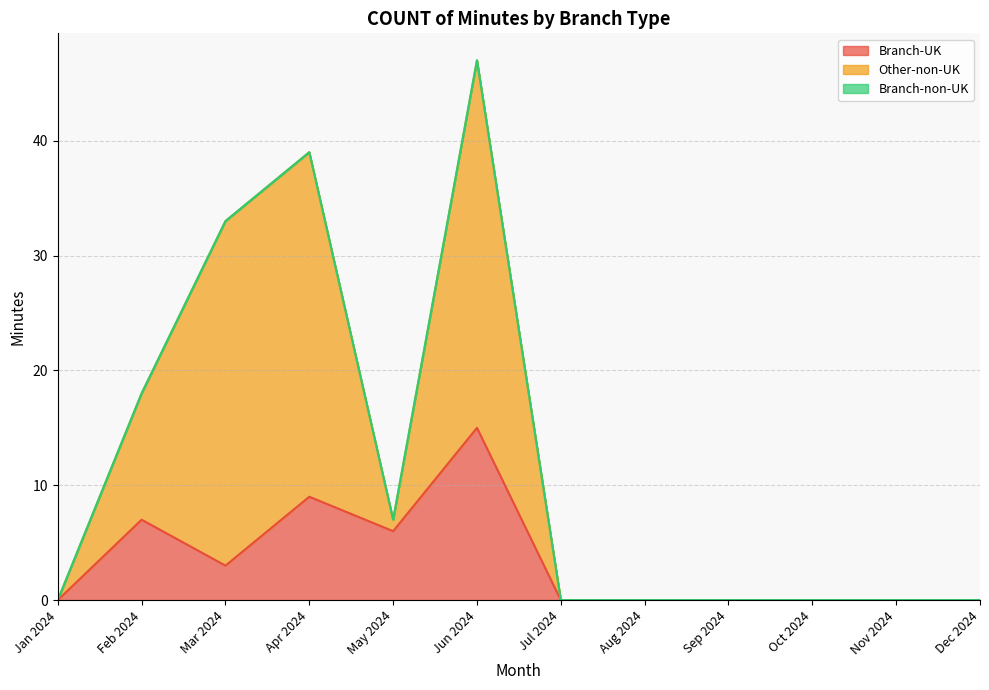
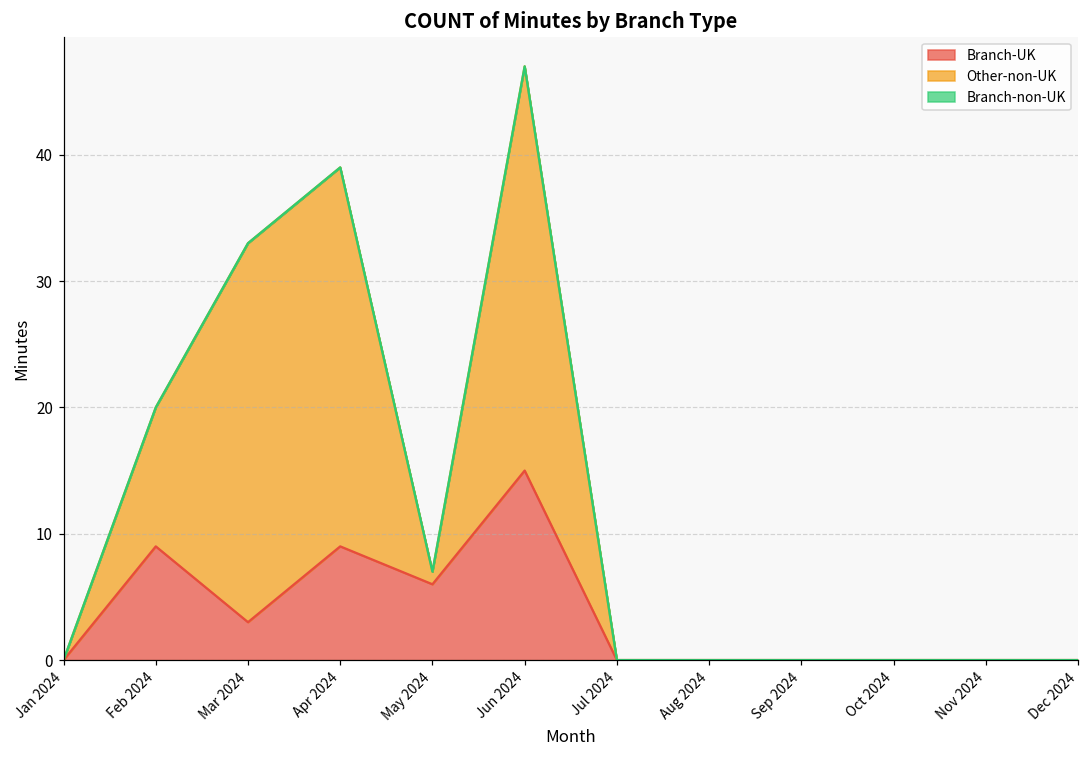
  {
    "Branch-UK": {
-     "Feb 2024": 7,
+     "Feb 2024": 9,
      "Mar 2024": 3,
      "Apr 2024": 9,
      "May 2024": 6,
      "Jun 2024": 15
    }
  }
